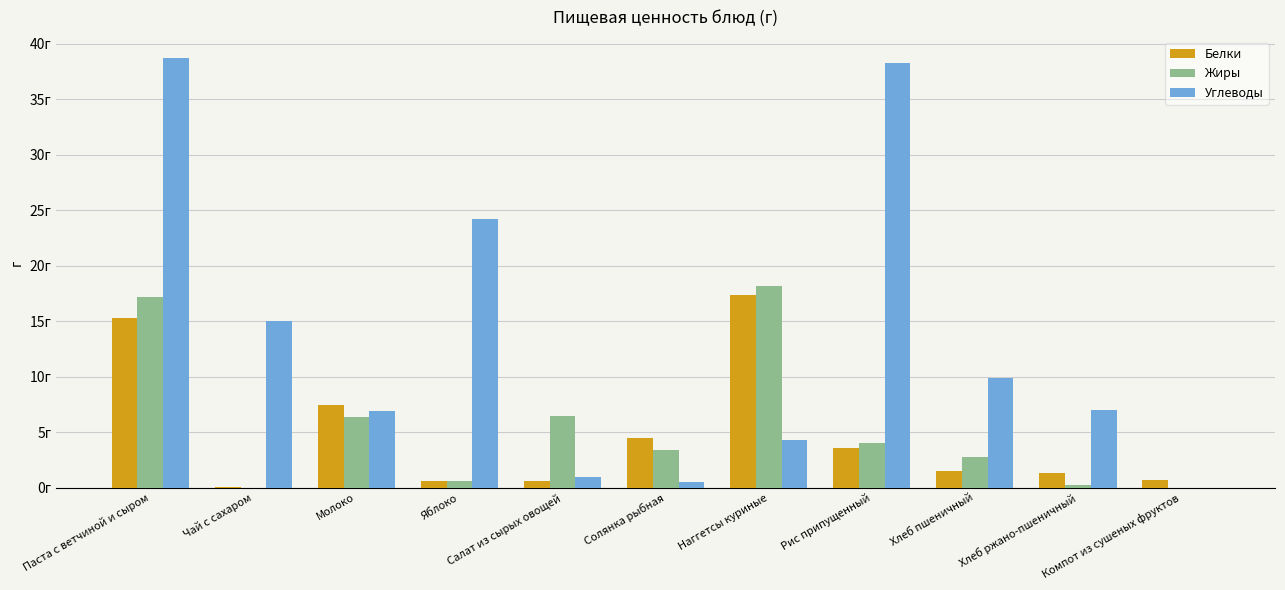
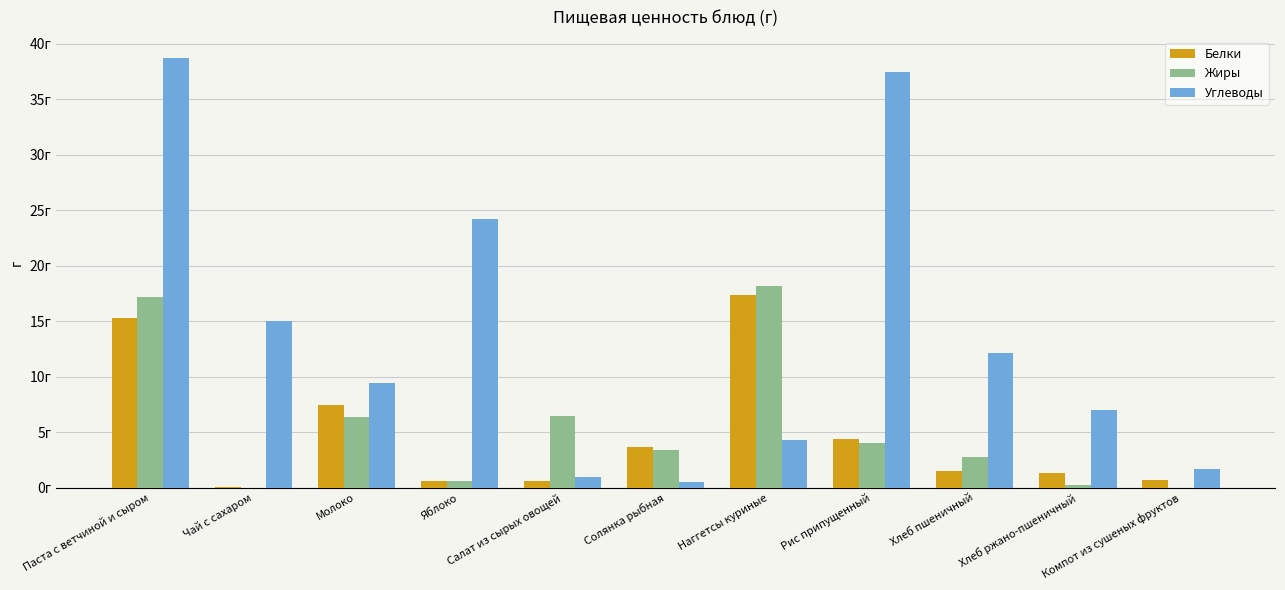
  {
    "Белки": {
      "Паста с ветчиной и сыром": "15.3г",
      "Молоко": "7.5г",
      "Яблоко": "0.6г",
      "Салат из сырых овощей": "0.6г",
-     "Солянка рыбная": "4.5г",
+     "Солянка рыбная": "3.6г",
      "Наггетсы куриные": "17.4г",
-     "Рис припущенный": "3.6г",
+     "Рис припущенный": "4.4г",
      "Хлеб пшеничный": "1.5г",
      "Хлеб ржано-пшеничный": "1.3г",
      "Компот из сушеных фруктов": "0.7г"
    },
    "Жиры": {
      "Паста с ветчиной и сыром": "17.2г",
      "Молоко": "6.4г",
      "Яблоко": "0.6г",
      "Салат из сырых овощей": "6.5г",
      "Солянка рыбная": "3.4г",
      "Наггетсы куриные": "18.2г",
      "Рис припущенный": "4.0г",
      "Хлеб пшеничный": "2.8г",
      "Хлеб ржано-пшеничный": "0.3г",
      "Компот из сушеных фруктов": "0.0г"
    },
    "Углеводы": {
      "Паста с ветчиной и сыром": "38.7г",
      "Чай с сахаром": "15.0г",
-     "Молоко": "6.9г",
+     "Молоко": "9.4г",
      "Яблоко": "24.2г",
      "Салат из сырых овощей": "0.9г",
      "Солянка рыбная": "0.5г",
      "Наггетсы куриные": "4.3г",
-     "Рис припущенный": "38.3г",
-     "Хлеб пшеничный": "9.9г",
+     "Рис припущенный": "37.5г",
+     "Хлеб пшеничный": "12.1г",
      "Хлеб ржано-пшеничный": "7.0г",
-     "Компот из сушеных фруктов": "0.0г"
+     "Компот из сушеных фруктов": "1.7г"
    }
  }
